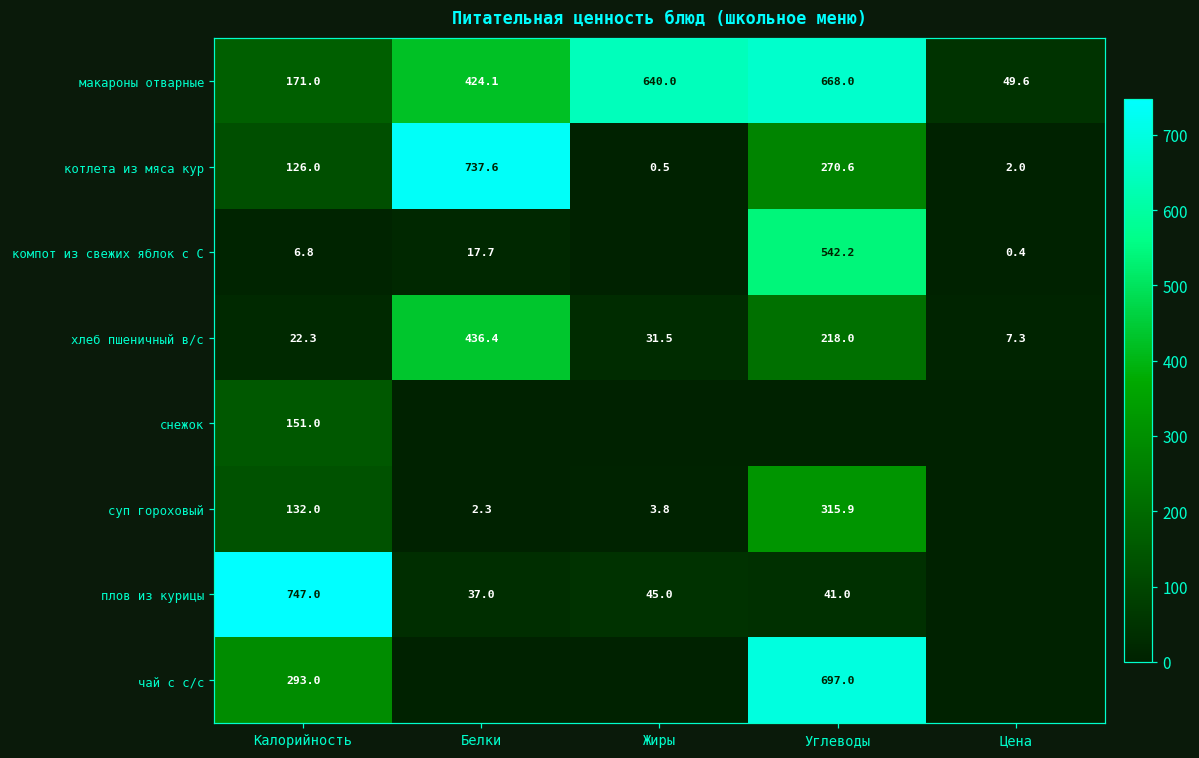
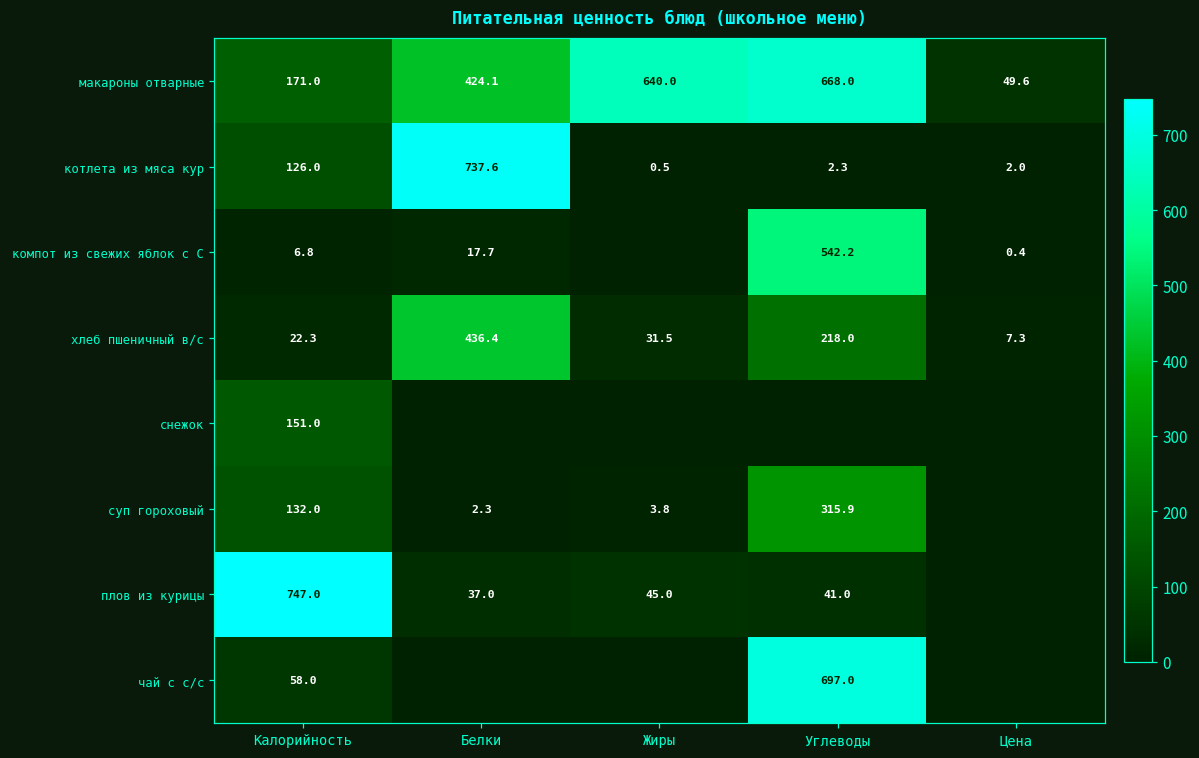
  {
    "макароны отварные": {
      "Калорийность": 171.0,
      "Белки": 424.1,
      "Жиры": 640.0,
      "Углеводы": 668.0,
      "Цена": 49.6
    },
    "котлета из мяса кур": {
      "Калорийность": 126.0,
      "Белки": 737.6,
      "Жиры": 0.5,
-     "Углеводы": 270.6,
+     "Углеводы": 2.3,
      "Цена": 2.0
    },
    "компот из свежих яблок с С": {
      "Калорийность": 6.8,
      "Белки": 17.7,
      "Углеводы": 542.2,
      "Цена": 0.4
    },
    "хлеб пшеничный в/с": {
      "Калорийность": 22.3,
      "Белки": 436.4,
      "Жиры": 31.5,
      "Углеводы": 218.0,
      "Цена": 7.3
    },
    "снежок": {
      "Калорийность": 151.0
    },
    "суп гороховый": {
      "Калорийность": 132.0,
      "Белки": 2.3,
      "Жиры": 3.8,
      "Углеводы": 315.9
    },
    "плов из курицы": {
      "Калорийность": 747.0,
      "Белки": 37.0,
      "Жиры": 45.0,
      "Углеводы": 41.0
    },
    "чай с с/с": {
-     "Калорийность": 293.0,
+     "Калорийность": 58.0,
      "Углеводы": 697.0
    }
  }
